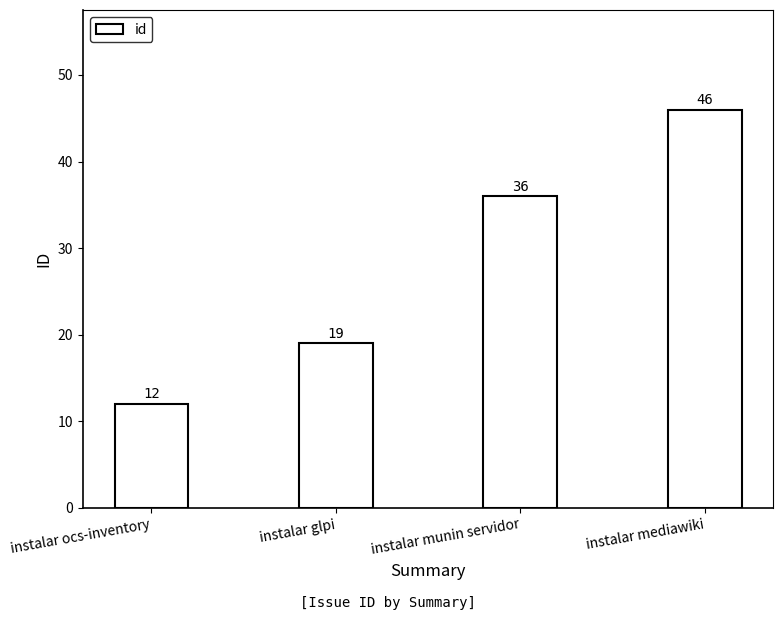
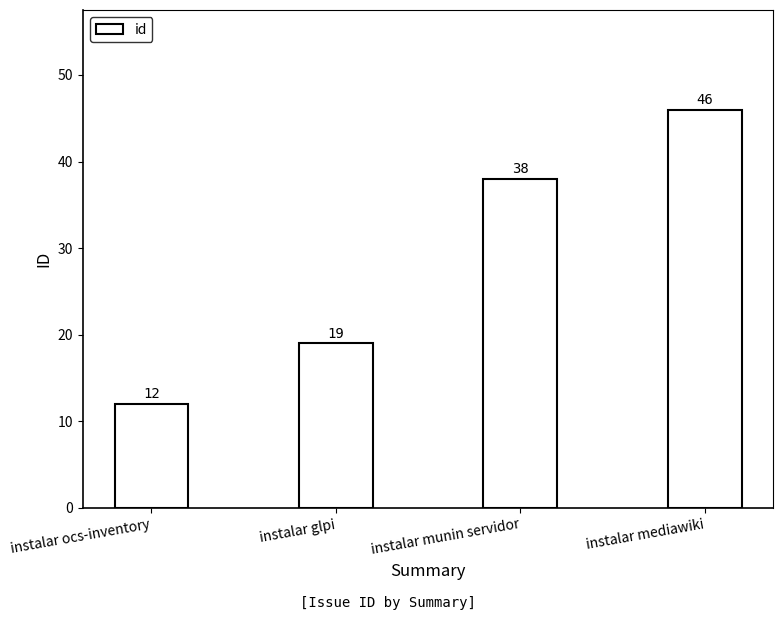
  {
    "instalar ocs-inventory": 12,
    "instalar glpi": 19,
-   "instalar munin servidor": 36,
+   "instalar munin servidor": 38,
    "instalar mediawiki": 46
  }
